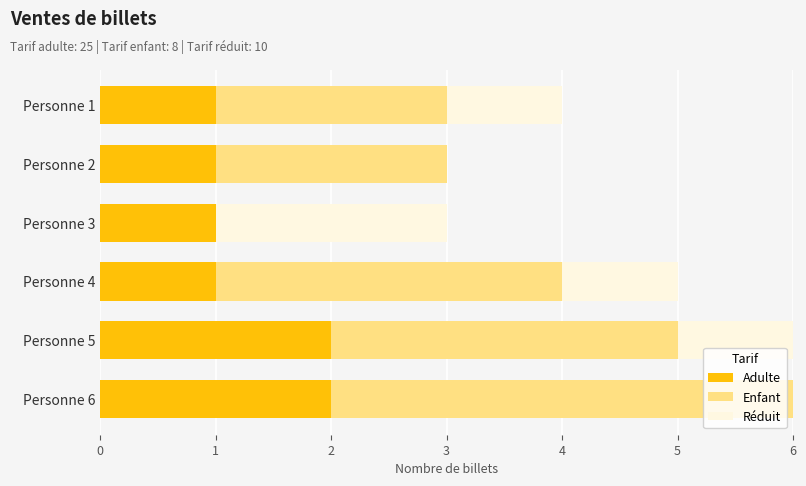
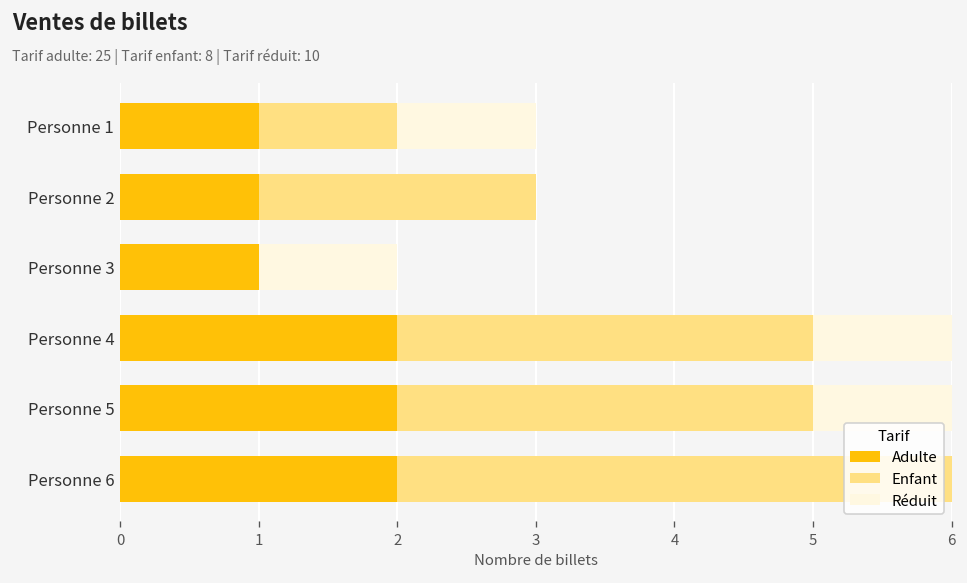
  {
    "Adulte": {
      "Personne 1": 1,
      "Personne 2": 1,
      "Personne 3": 1,
-     "Personne 4": 1,
+     "Personne 4": 2,
      "Personne 5": 2,
      "Personne 6": 2
    },
    "Enfant": {
-     "Personne 1": 2,
+     "Personne 1": 1,
      "Personne 2": 2,
      "Personne 3": 0,
      "Personne 4": 3,
      "Personne 5": 3,
      "Personne 6": 4
    },
    "Réduit": {
      "Personne 1": 1,
      "Personne 2": 0,
-     "Personne 3": 2,
+     "Personne 3": 1,
      "Personne 4": 1,
      "Personne 5": 1,
      "Personne 6": 0
    }
  }
